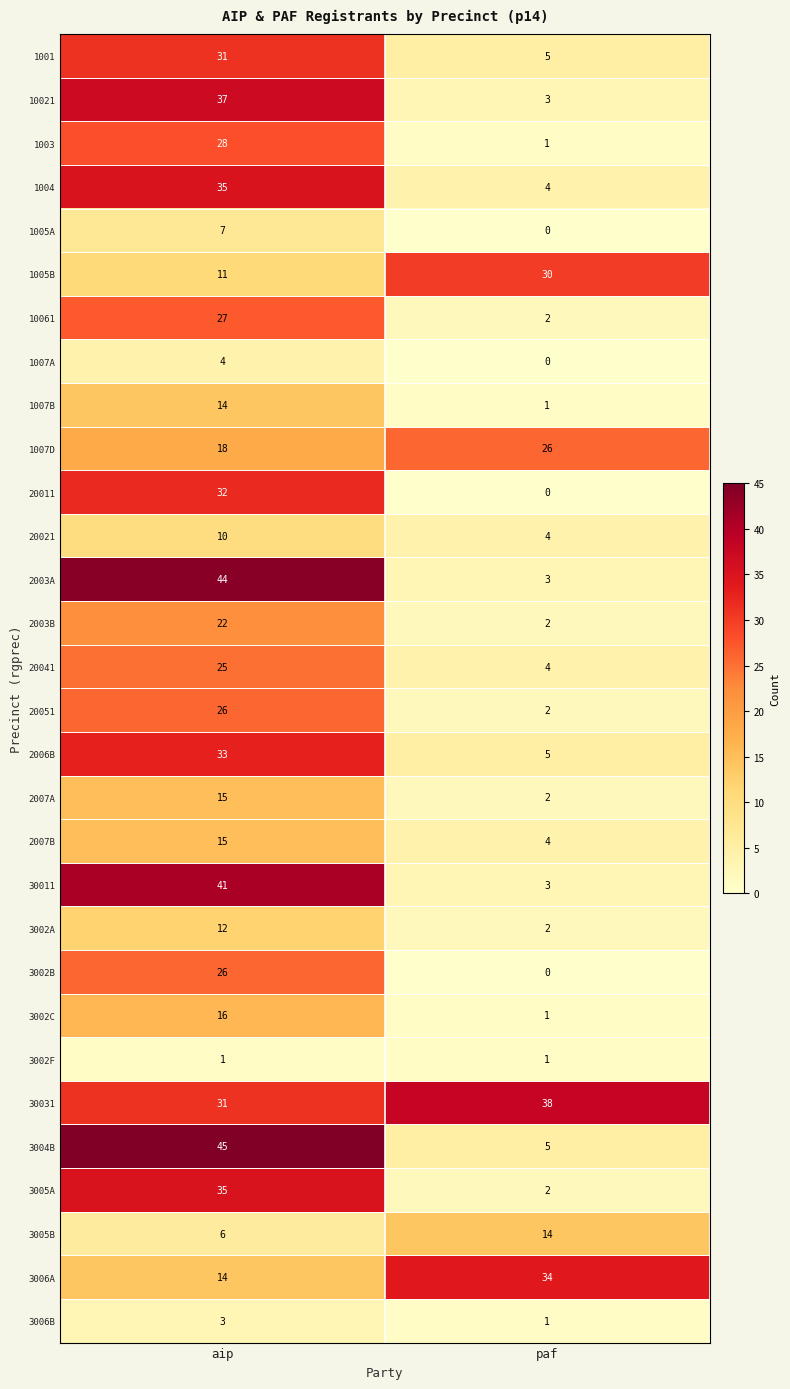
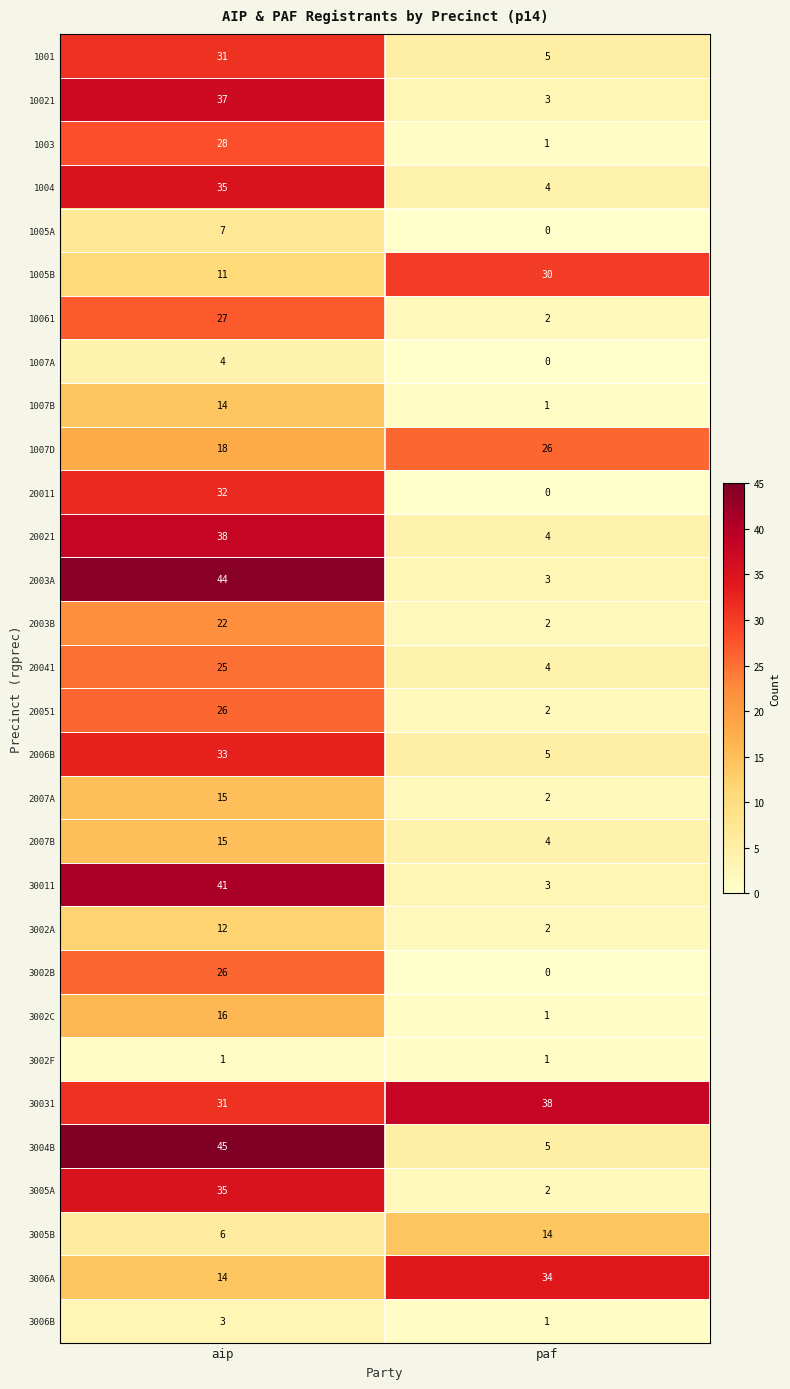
  {
    "1001": {
      "aip": 31,
      "paf": 5
    },
    "10021": {
      "aip": 37,
      "paf": 3
    },
    "1003": {
      "aip": 28,
      "paf": 1
    },
    "1004": {
      "aip": 35,
      "paf": 4
    },
    "1005A": {
      "aip": 7,
      "paf": 0
    },
    "1005B": {
      "aip": 11,
      "paf": 30
    },
    "10061": {
      "aip": 27,
      "paf": 2
    },
    "1007A": {
      "aip": 4,
      "paf": 0
    },
    "1007B": {
      "aip": 14,
      "paf": 1
    },
    "1007D": {
      "aip": 18,
      "paf": 26
    },
    "20011": {
      "aip": 32,
      "paf": 0
    },
    "20021": {
-     "aip": 10,
+     "aip": 38,
      "paf": 4
    },
    "2003A": {
      "aip": 44,
      "paf": 3
    },
    "2003B": {
      "aip": 22,
      "paf": 2
    },
    "20041": {
      "aip": 25,
      "paf": 4
    },
    "20051": {
      "aip": 26,
      "paf": 2
    },
    "2006B": {
      "aip": 33,
      "paf": 5
    },
    "2007A": {
      "aip": 15,
      "paf": 2
    },
    "2007B": {
      "aip": 15,
      "paf": 4
    },
    "30011": {
      "aip": 41,
      "paf": 3
    },
    "3002A": {
      "aip": 12,
      "paf": 2
    },
    "3002B": {
      "aip": 26,
      "paf": 0
    },
    "3002C": {
      "aip": 16,
      "paf": 1
    },
    "3002F": {
      "aip": 1,
      "paf": 1
    },
    "30031": {
      "aip": 31,
      "paf": 38
    },
    "3004B": {
      "aip": 45,
      "paf": 5
    },
    "3005A": {
      "aip": 35,
      "paf": 2
    },
    "3005B": {
      "aip": 6,
      "paf": 14
    },
    "3006A": {
      "aip": 14,
      "paf": 34
    },
    "3006B": {
      "aip": 3,
      "paf": 1
    }
  }
